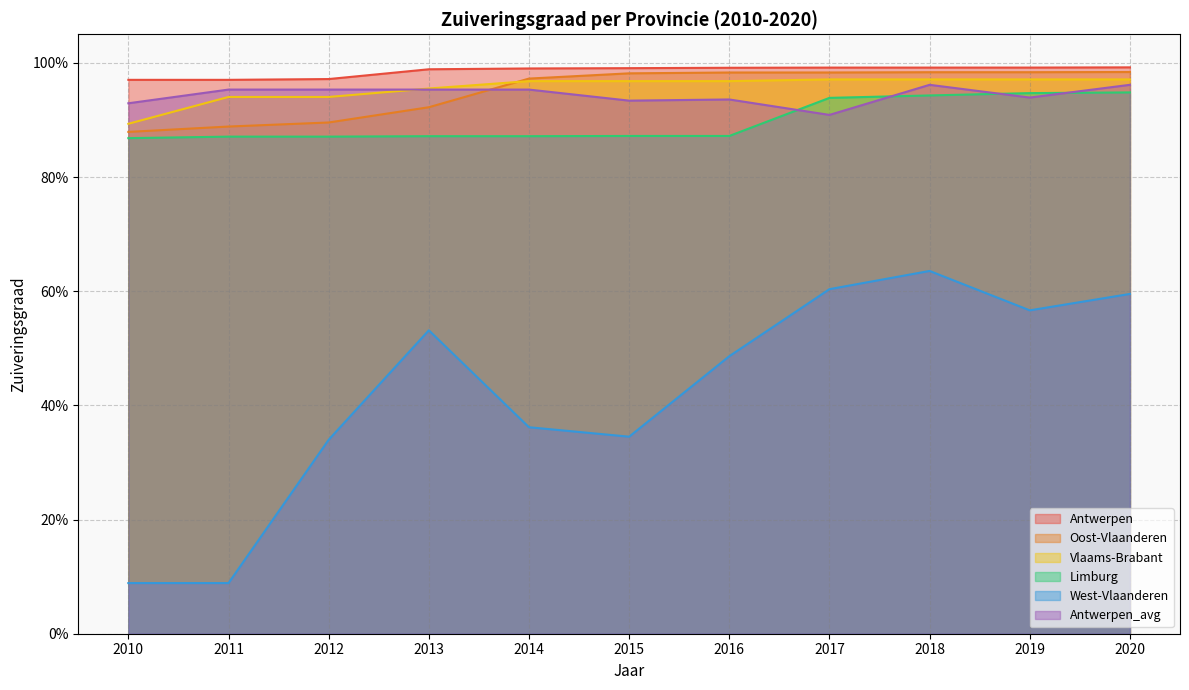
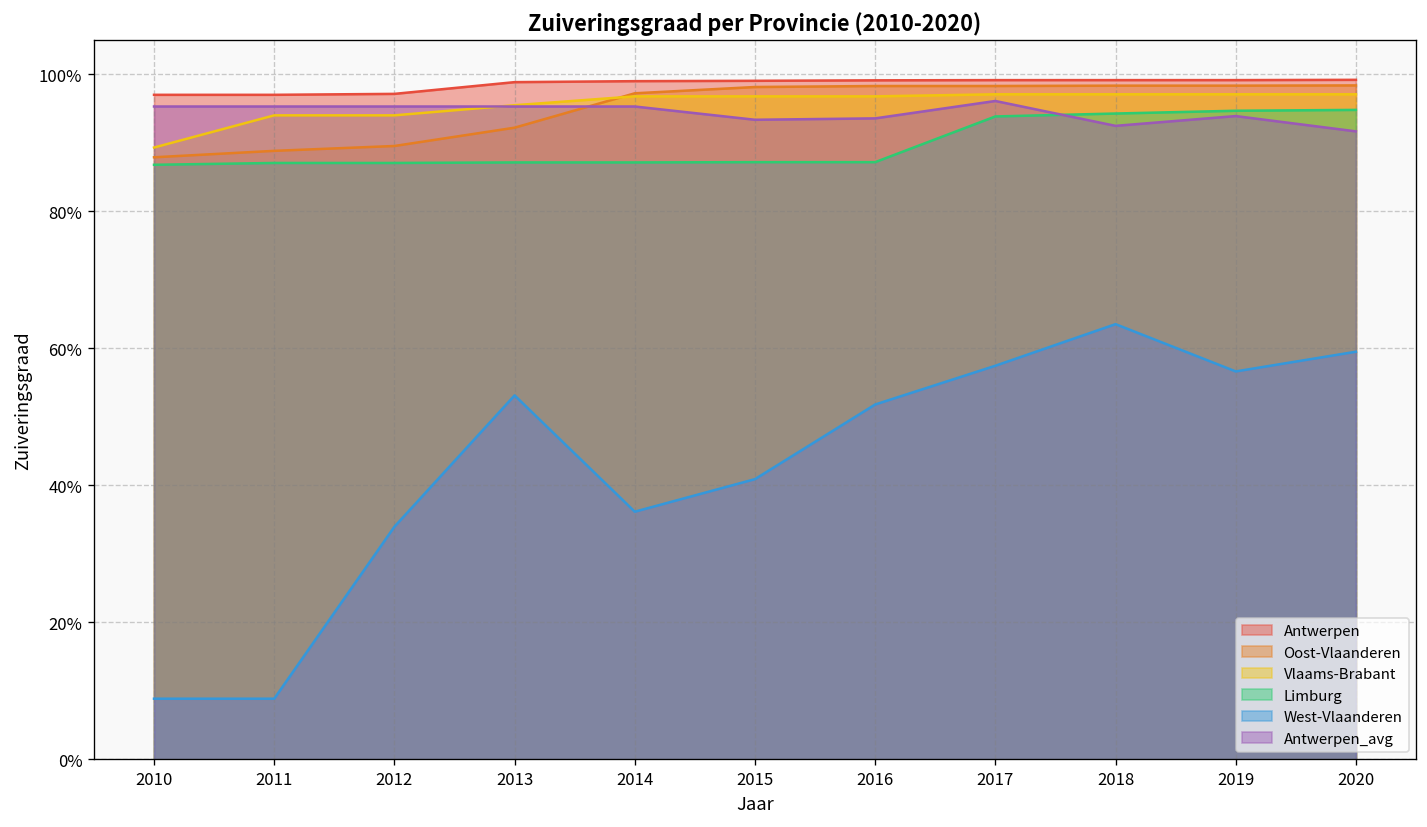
  {
    "Limburg": {
      "2010": "87%",
      "2011": "87%",
      "2012": "87%",
      "2013": "87%",
      "2014": "87%",
      "2015": "87%",
      "2016": "87%",
      "2017": "94%",
      "2018": "94%",
      "2019": "95%",
      "2020": "95%"
    },
    "West-Vlaanderen": {
      "2010": "9%",
      "2011": "9%",
      "2012": "34%",
      "2013": "53%",
      "2014": "36%",
-     "2015": "35%",
-     "2016": "49%",
-     "2017": "60%",
+     "2015": "41%",
+     "2016": "52%",
+     "2017": "57%",
      "2018": "64%",
      "2019": "57%",
      "2020": "60%"
    },
    "Antwerpen_avg": {
-     "2010": "93%",
+     "2010": "95%",
      "2011": "95%",
      "2012": "95%",
      "2014": "95%",
      "2015": "93%",
      "2016": "94%",
-     "2017": "91%",
-     "2018": "96%",
+     "2017": "96%",
+     "2018": "92%",
      "2019": "94%",
-     "2020": "96%"
+     "2020": "92%"
    }
  }
